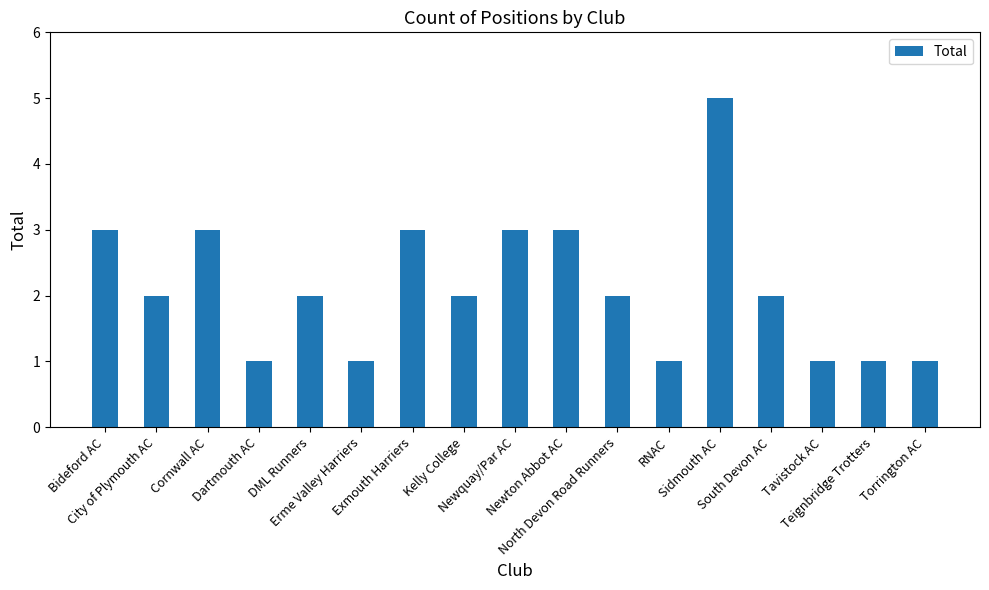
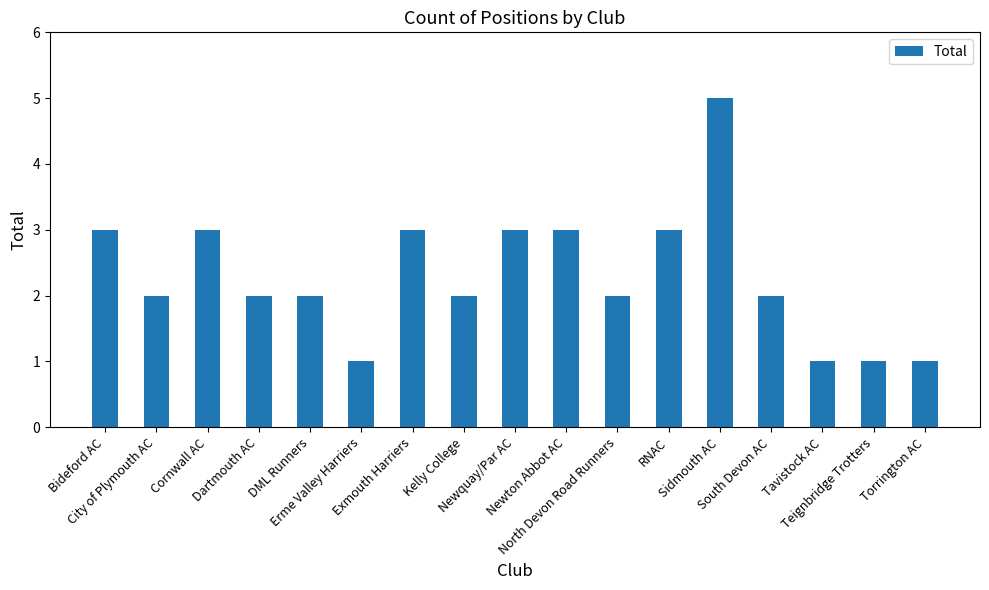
  {
    "Bideford AC": 3,
    "City of Plymouth AC": 2,
    "Cornwall AC": 3,
-   "Dartmouth AC": 1,
+   "Dartmouth AC": 2,
    "DML Runners": 2,
    "Erme Valley Harriers": 1,
    "Exmouth Harriers": 3,
    "Kelly College": 2,
    "Newquay/Par AC": 3,
    "Newton Abbot AC": 3,
    "North Devon Road Runners": 2,
-   "RNAC": 1,
+   "RNAC": 3,
    "Sidmouth AC": 5,
    "South Devon AC": 2,
    "Tavistock AC": 1,
    "Teignbridge Trotters": 1,
    "Torrington AC": 1
  }
